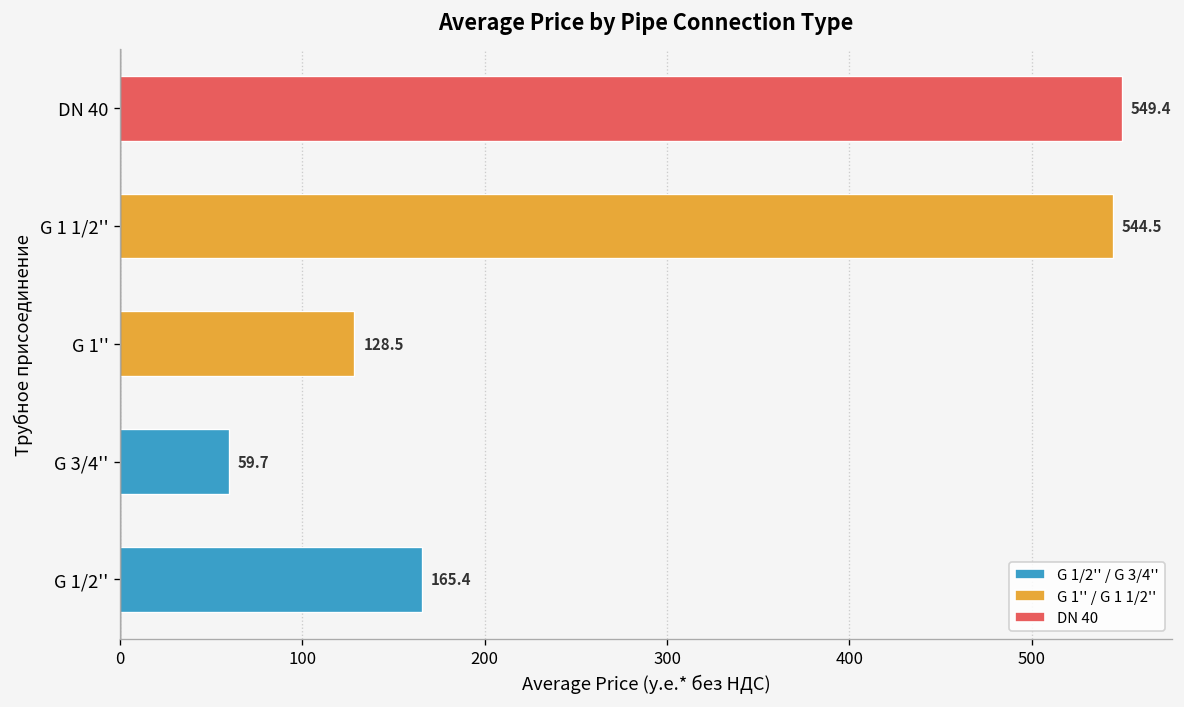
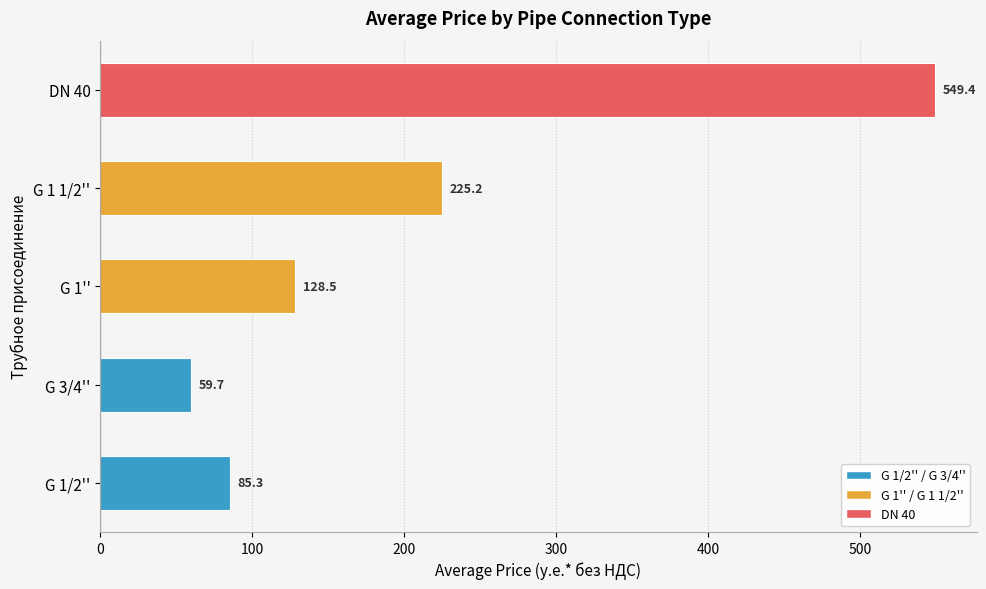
  {
    "DN 40": 549.4,
-   "G 1 1/2''": 544.5,
+   "G 1 1/2''": 225.2,
    "G 1''": 128.5,
    "G 3/4''": 59.7,
-   "G 1/2''": 165.4
+   "G 1/2''": 85.3
  }
